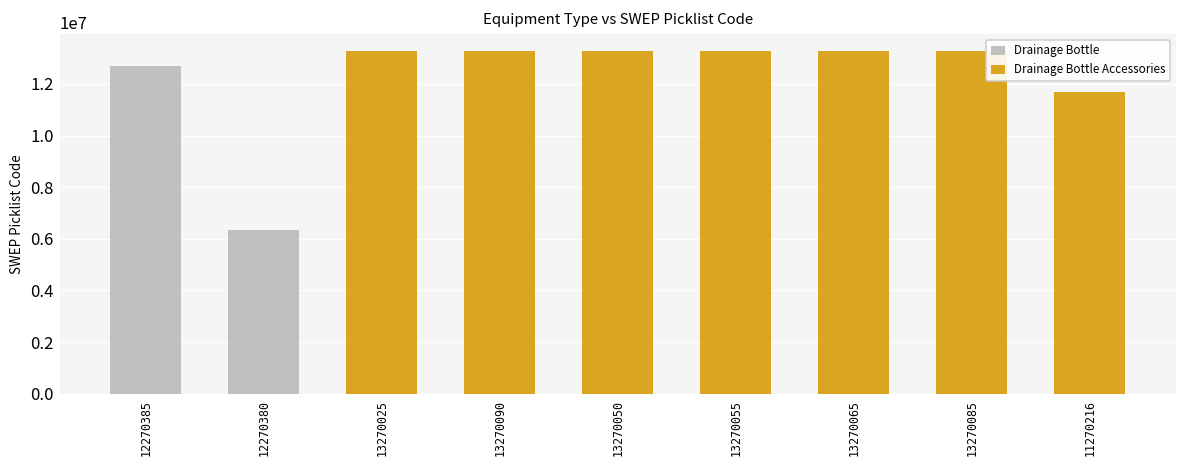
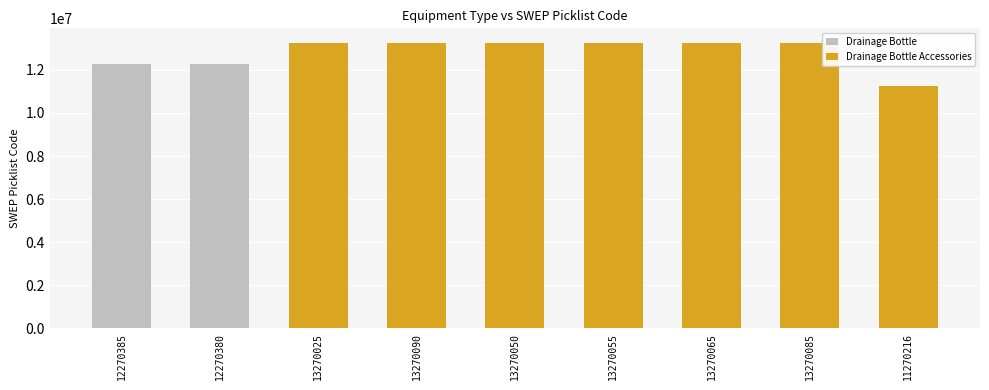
  {
    "Drainage Bottle": {
-     "12270385": 12700000,
-     "12270380": 6300000
+     "12270385": 12300000,
+     "12270380": 12300000
    },
    "Drainage Bottle Accessories": {
      "13270025": 13300000,
      "13270090": 13300000,
      "13270050": 13300000,
      "13270055": 13300000,
      "13270065": 13300000,
      "13270085": 13300000,
-     "11270216": 11700000
+     "11270216": 11300000
    }
  }
